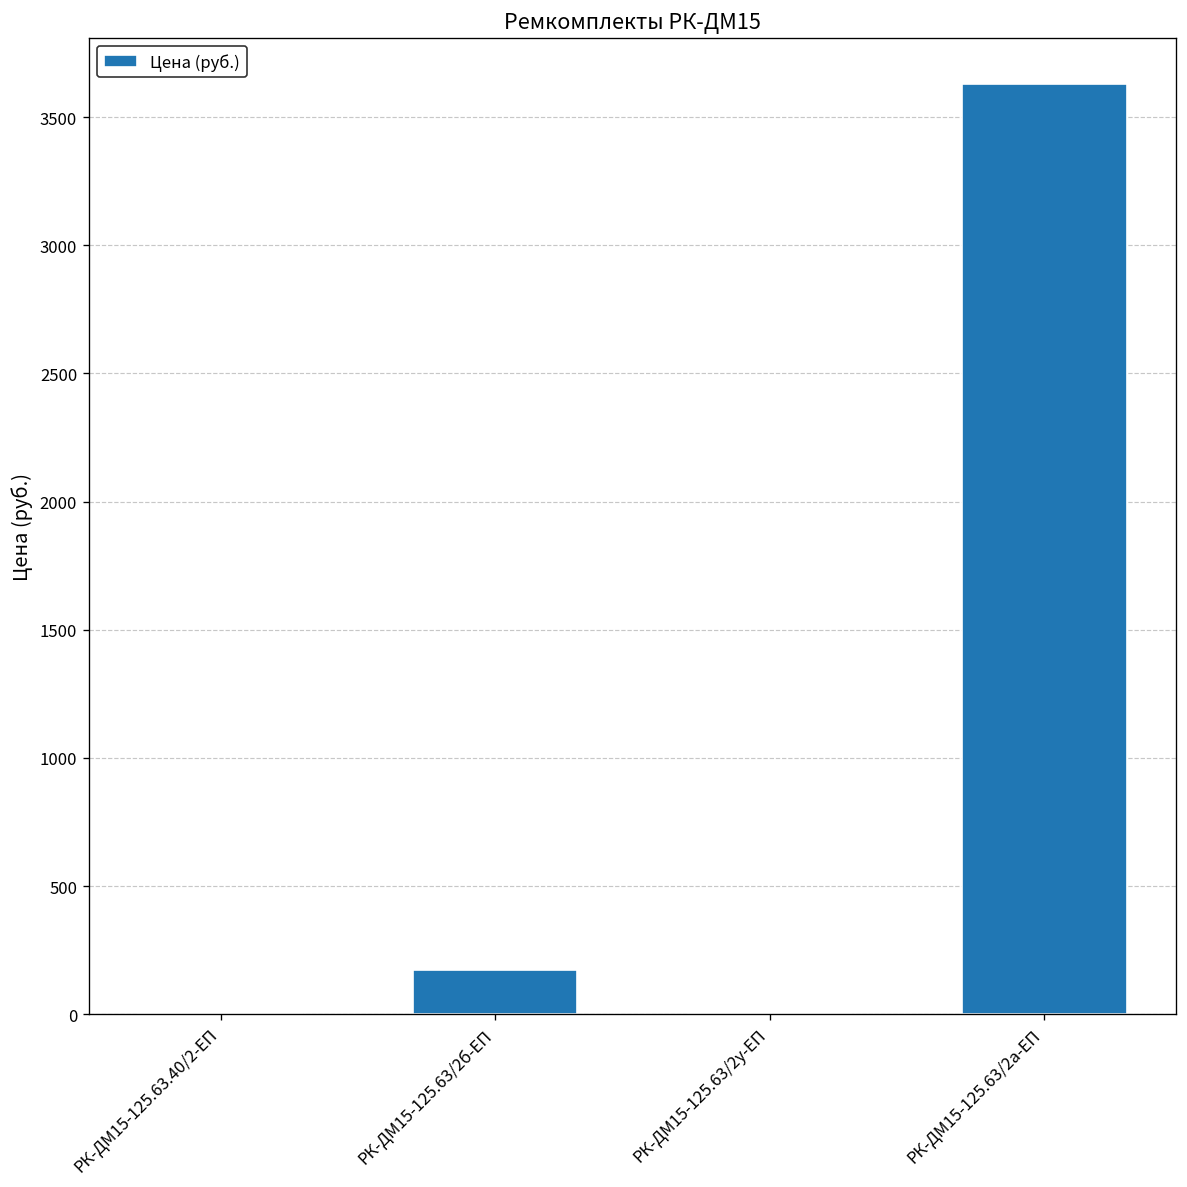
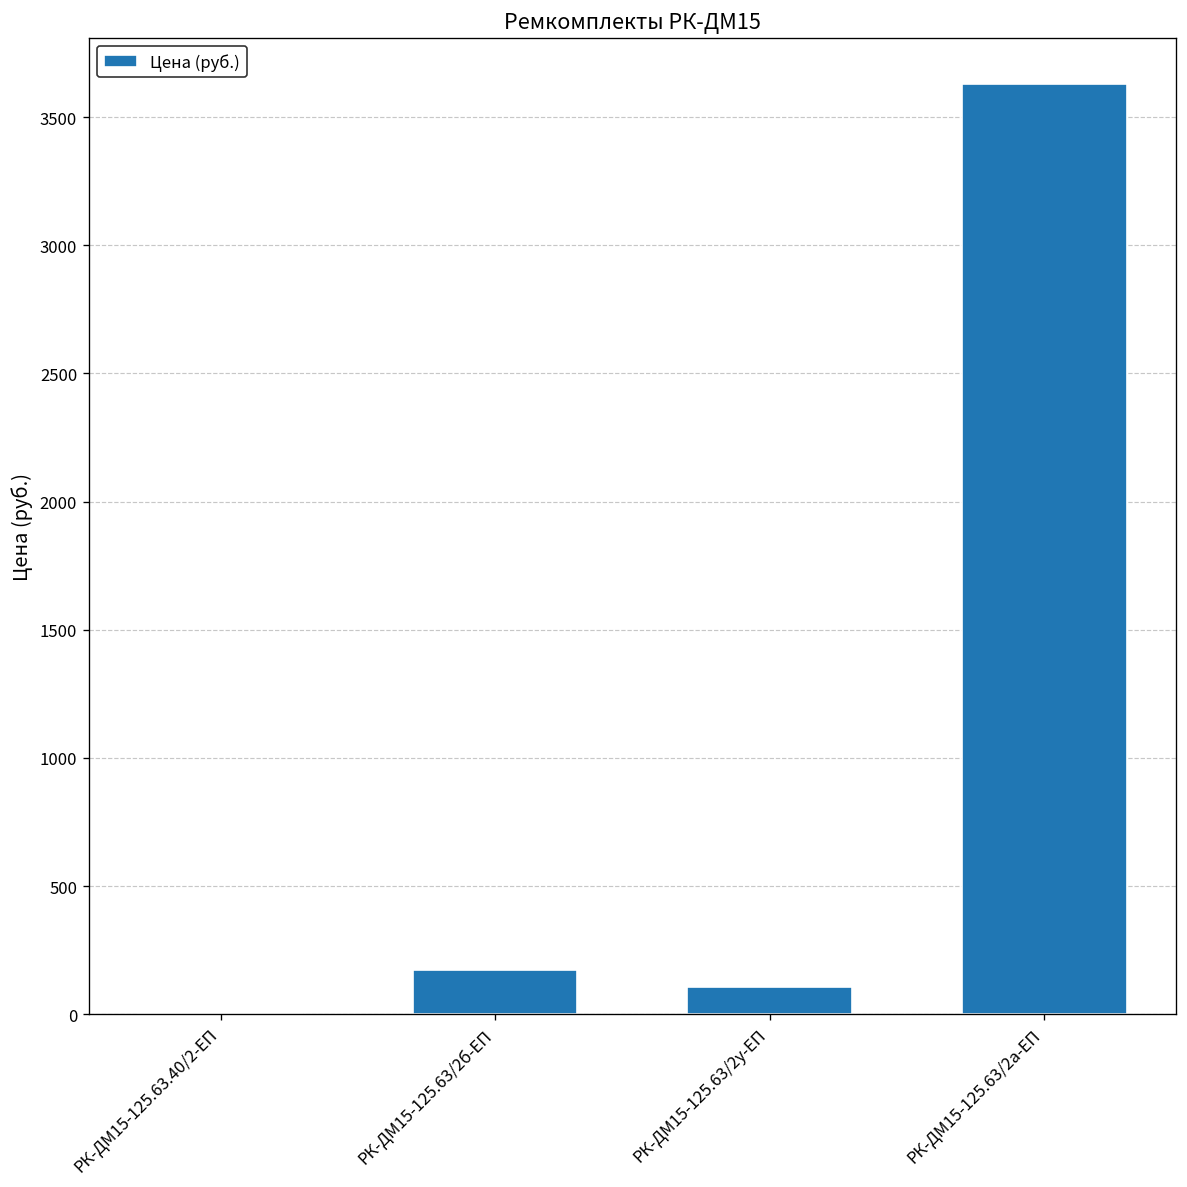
  {
    "РК-ДМ15-125.63.40/2-ЕП": 0,
    "РК-ДМ15-125.63/2б-ЕП": 170,
-   "РК-ДМ15-125.63/2у-ЕП": 0,
+   "РК-ДМ15-125.63/2у-ЕП": 110,
    "РК-ДМ15-125.63/2а-ЕП": 3630
  }
